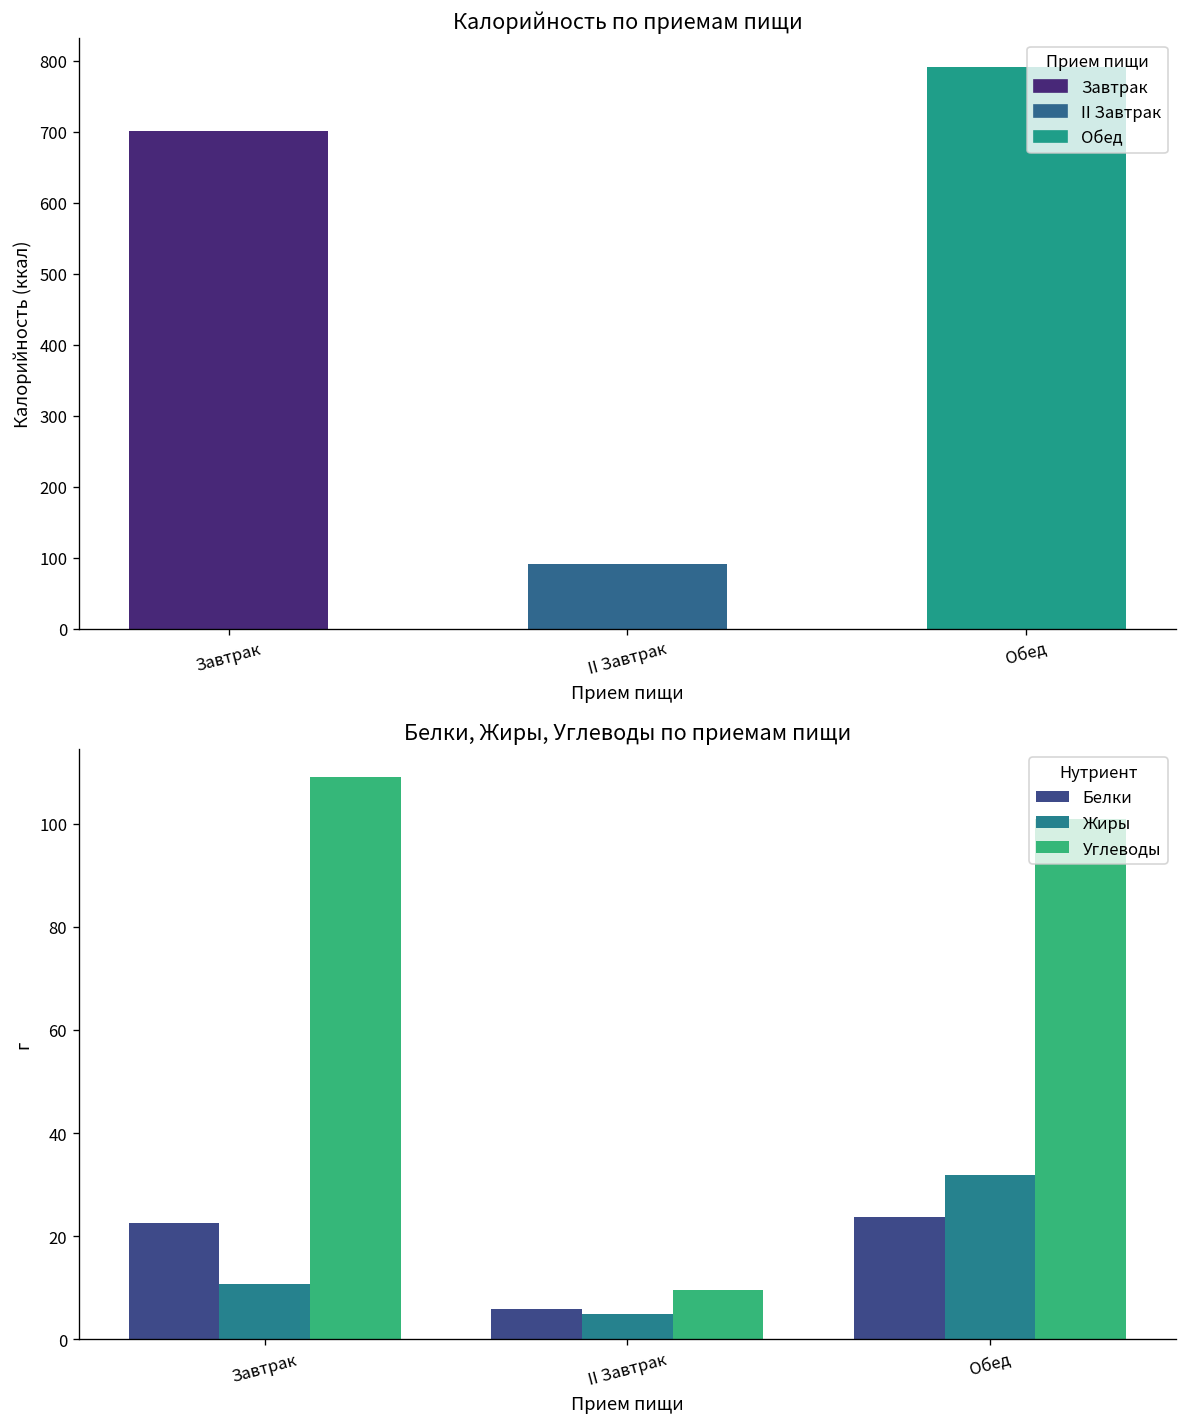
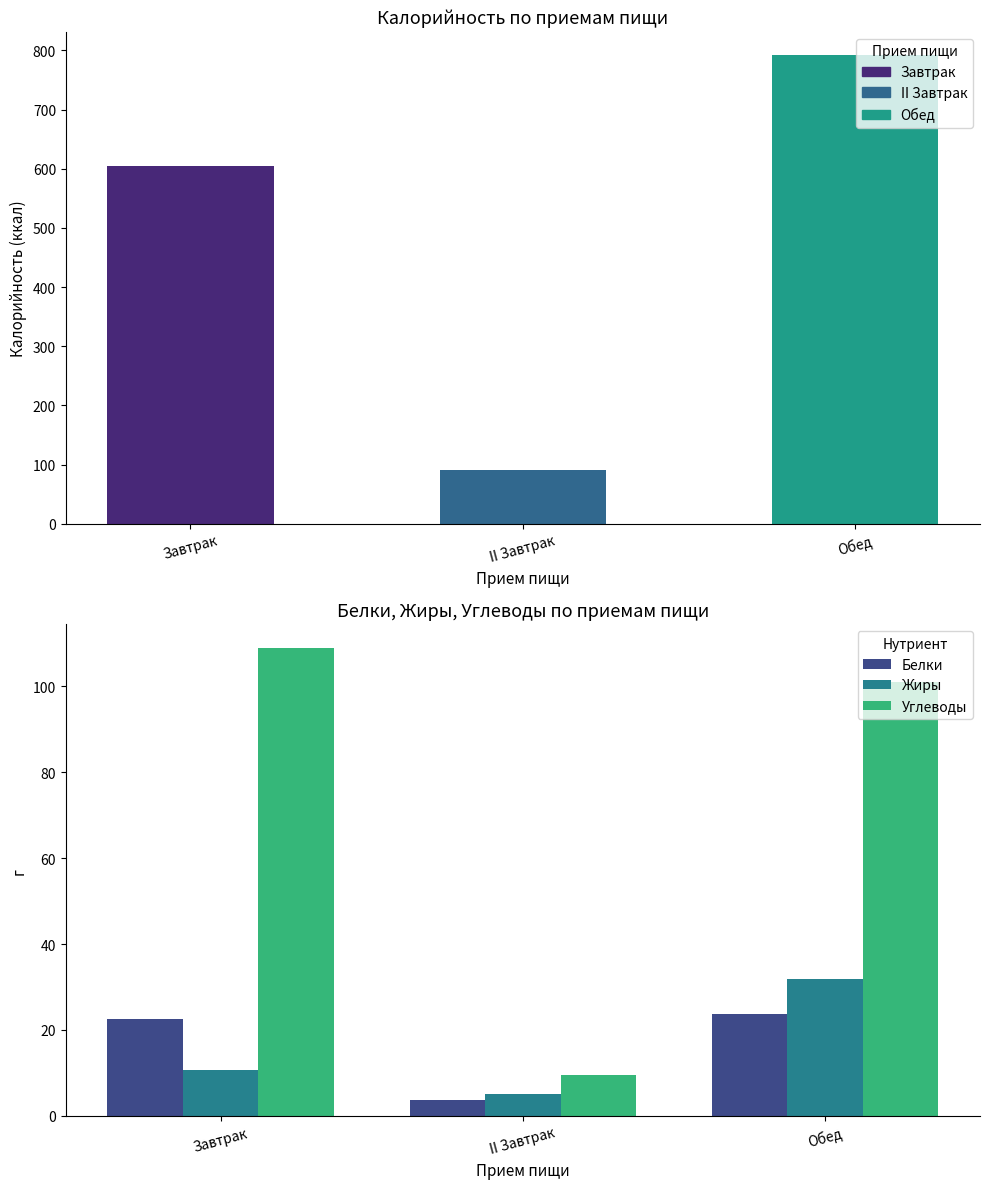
  {
    "Калорийность по приемам пищи": {
-     "Завтрак": 700,
+     "Завтрак": 600,
      "II Завтрак": 90,
      "Обед": 790
    },
    "Белки, Жиры, Углеводы по приемам пищи": {
      "Белки": {
        "Завтрак": 23,
-       "II Завтрак": 6,
+       "II Завтрак": 4,
        "Обед": 24
      }
    }
  }
